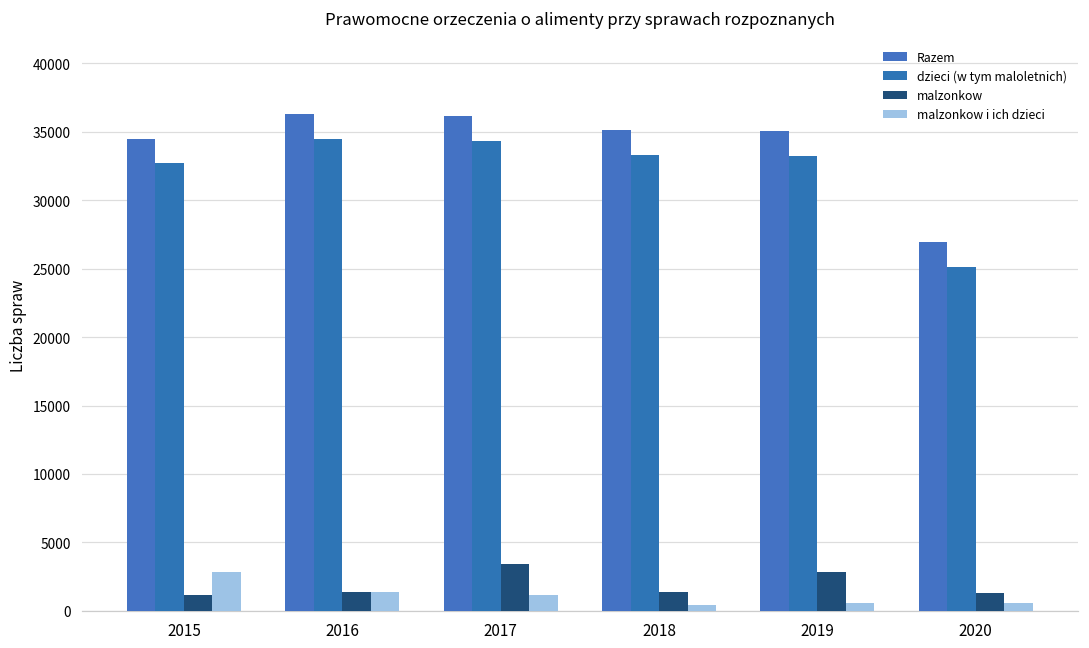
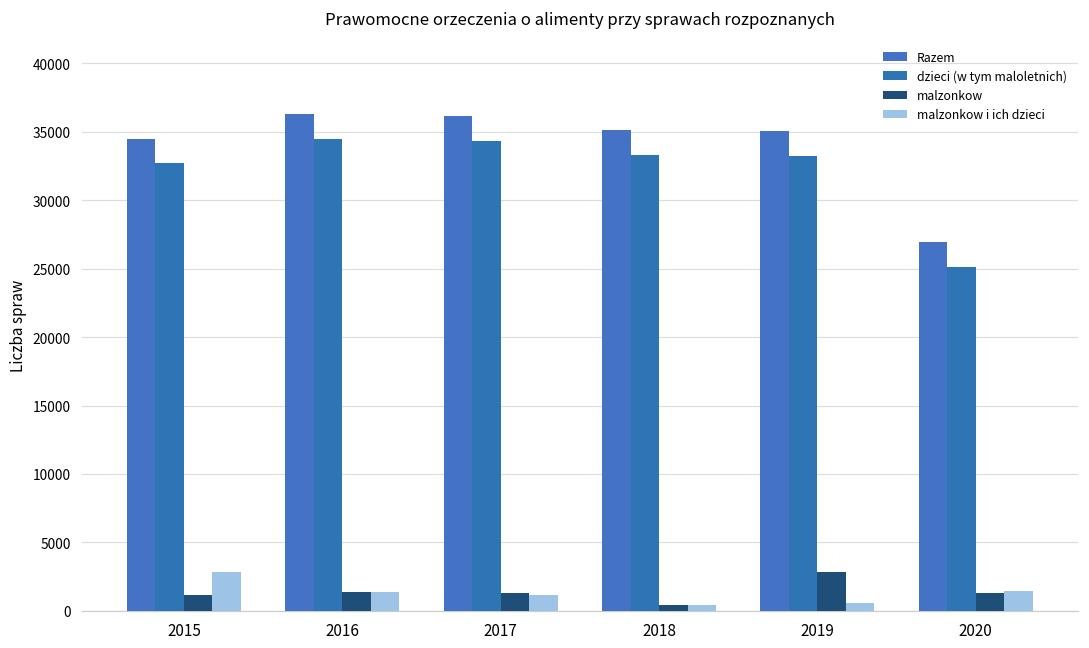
  {
    "malzonkow": {
      "2015": 1200,
      "2016": 1400,
-     "2017": 3400,
-     "2018": 1400,
+     "2017": 1300,
+     "2018": 500,
      "2019": 2800,
      "2020": 1300
    },
    "malzonkow i ich dzieci": {
      "2015": 2900,
      "2016": 1400,
      "2017": 1200,
      "2018": 500,
      "2019": 600,
-     "2020": 600
+     "2020": 1500
    }
  }
